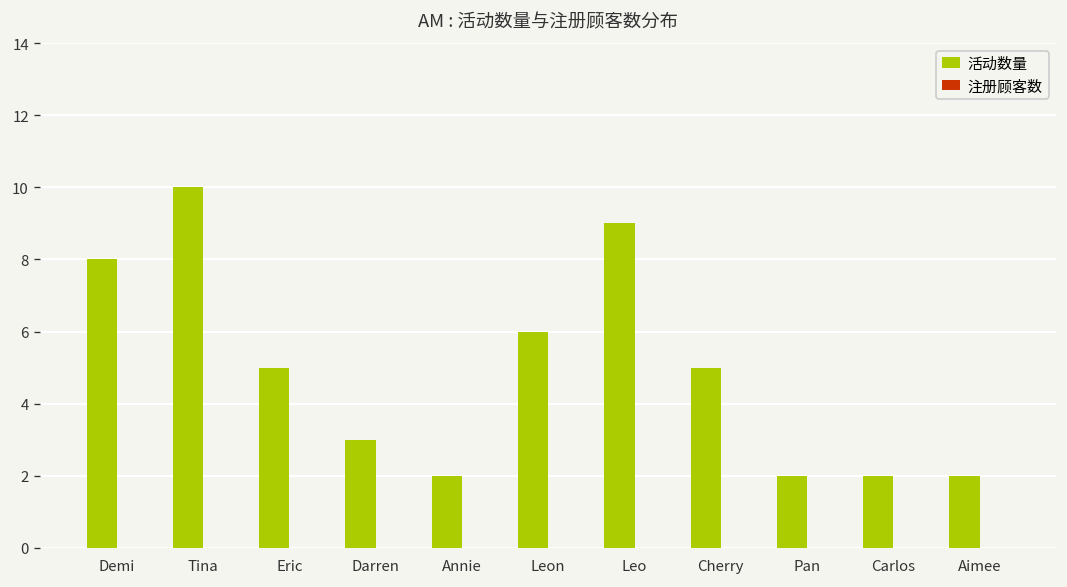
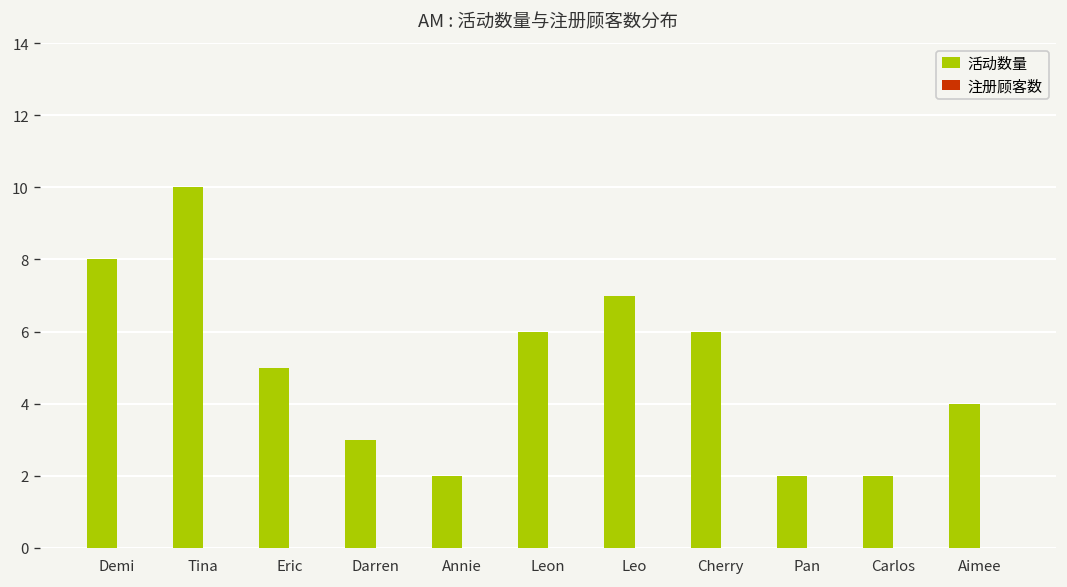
  {
    "活动数量": {
      "Demi": 8,
      "Tina": 10,
      "Eric": 5,
      "Darren": 3,
      "Annie": 2,
      "Leon": 6,
-     "Leo": 9,
-     "Cherry": 5,
+     "Leo": 7,
+     "Cherry": 6,
      "Pan": 2,
      "Carlos": 2,
-     "Aimee": 2
+     "Aimee": 4
    },
    "注册顾客数": {
      "Demi": 0,
      "Tina": 0,
      "Eric": 0,
      "Darren": 0,
      "Annie": 0,
      "Leon": 0,
      "Leo": 0,
      "Cherry": 0,
      "Pan": 0,
      "Carlos": 0,
      "Aimee": 0
    }
  }
